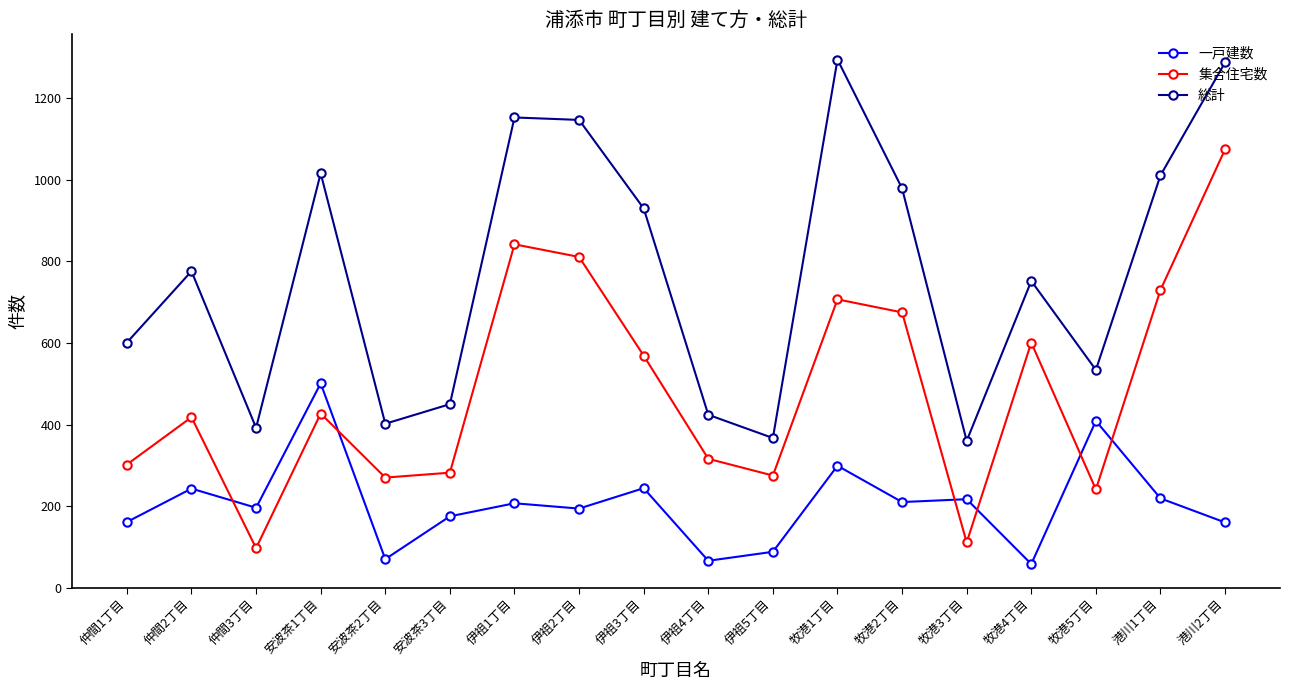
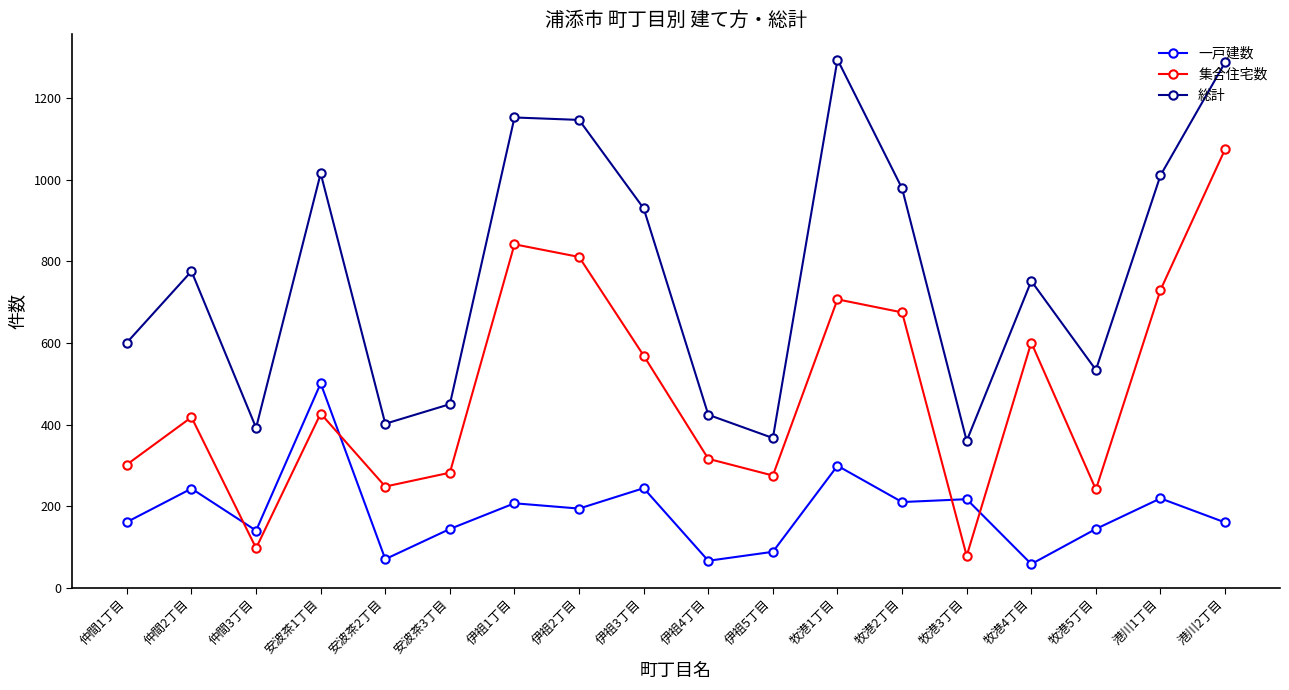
  {
    "一戸建数": {
      "仲間1丁目": 160,
      "仲間2丁目": 240,
-     "仲間3丁目": 200,
+     "仲間3丁目": 140,
      "安波茶1丁目": 500,
      "安波茶2丁目": 70,
-     "安波茶3丁目": 180,
+     "安波茶3丁目": 140,
      "伊祖1丁目": 210,
      "伊祖2丁目": 190,
      "伊祖3丁目": 240,
      "伊祖4丁目": 70,
      "伊祖5丁目": 90,
      "牧港1丁目": 300,
      "牧港2丁目": 210,
      "牧港3丁目": 220,
      "牧港4丁目": 60,
-     "牧港5丁目": 410,
+     "牧港5丁目": 140,
      "港川1丁目": 220,
      "港川2丁目": 160
    },
    "集合住宅数": {
      "仲間1丁目": 300,
      "仲間2丁目": 420,
      "仲間3丁目": 100,
      "安波茶1丁目": 430,
-     "安波茶2丁目": 270,
+     "安波茶2丁目": 250,
      "安波茶3丁目": 280,
      "伊祖1丁目": 840,
      "伊祖2丁目": 810,
      "伊祖3丁目": 570,
      "伊祖4丁目": 320,
      "伊祖5丁目": 280,
      "牧港1丁目": 710,
      "牧港2丁目": 680,
-     "牧港3丁目": 110,
+     "牧港3丁目": 80,
      "牧港4丁目": 600,
      "牧港5丁目": 240,
      "港川1丁目": 730,
      "港川2丁目": 1080
    },
    "総計": {
      "仲間1丁目": 600,
      "仲間2丁目": 780,
      "仲間3丁目": 390,
      "安波茶1丁目": 1020,
      "安波茶2丁目": 400,
      "安波茶3丁目": 450,
      "伊祖1丁目": 1150,
      "伊祖2丁目": 1150,
      "伊祖3丁目": 930,
      "伊祖4丁目": 420,
      "伊祖5丁目": 370,
      "牧港1丁目": 1300,
      "牧港2丁目": 980,
      "牧港3丁目": 360,
      "牧港4丁目": 750,
      "牧港5丁目": 530,
      "港川1丁目": 1010,
      "港川2丁目": 1290
    }
  }
